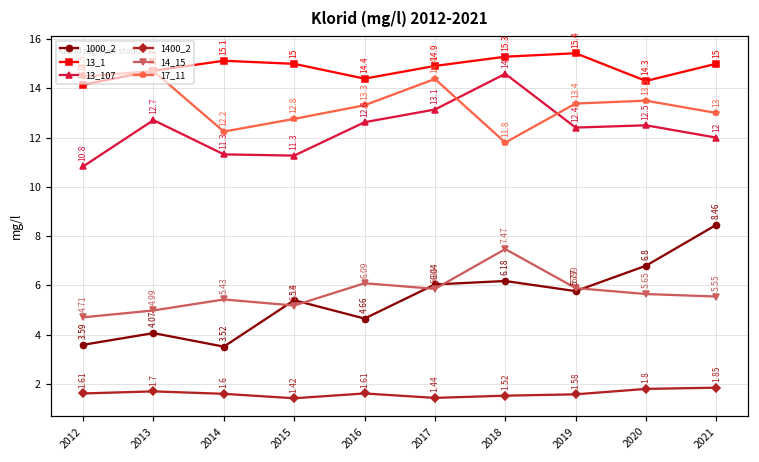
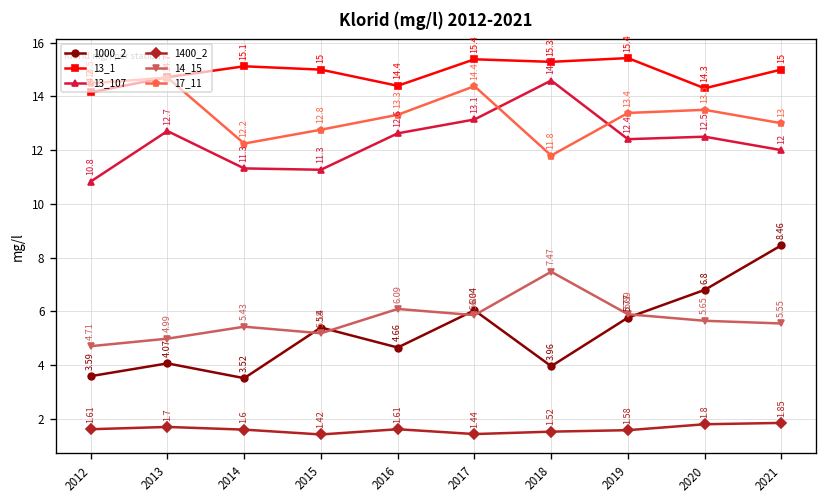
  {
    "1000_2": {
      "2012": 3.59,
      "2014": 3.52,
      "2016": 4.66,
-     "2018": 6.18,
+     "2018": 3.96,
      "2020": 6.8,
      "2021": 8.46
    },
    "13_1": {
      "2014": 15.1,
      "2015": 15,
      "2016": 14.4,
-     "2017": 14.9,
+     "2017": 15.4,
      "2018": 15.3,
      "2019": 15.4,
      "2020": 14.3,
      "2021": 15
    }
  }
